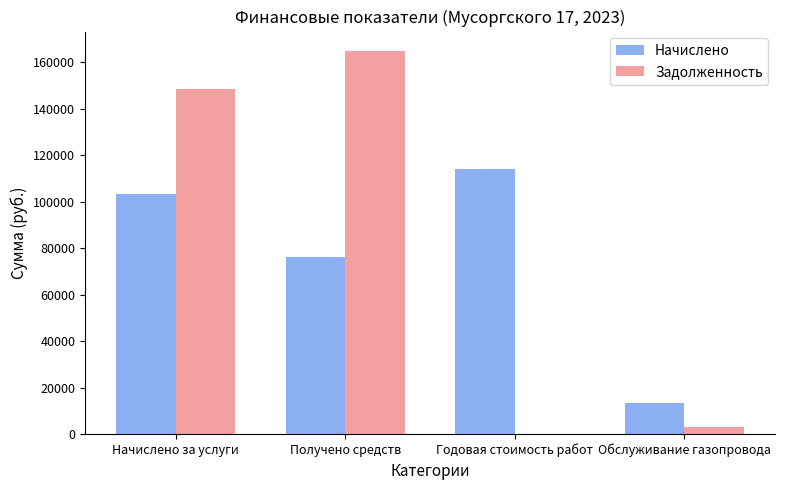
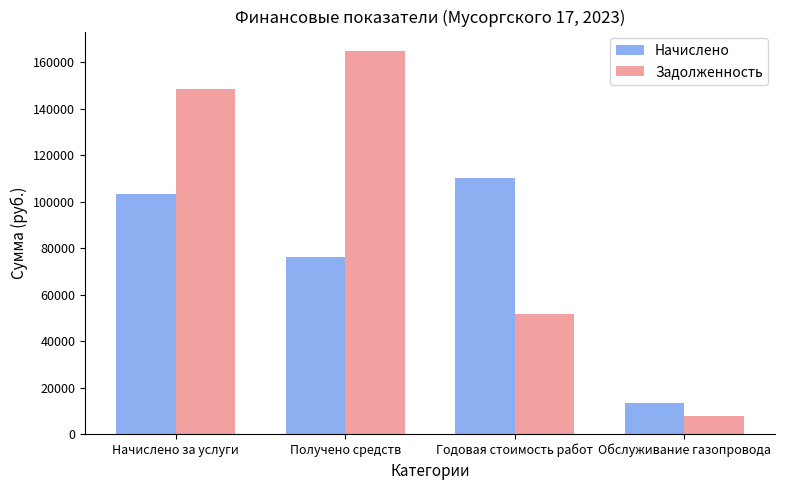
  {
    "Начислено": {
      "Начислено за услуги": 103000,
      "Получено средств": 76000,
-     "Годовая стоимость работ": 114000,
+     "Годовая стоимость работ": 110000,
      "Обслуживание газопровода": 14000
    },
    "Задолженность": {
      "Начислено за услуги": 149000,
      "Получено средств": 165000,
-     "Годовая стоимость работ": 0,
-     "Обслуживание газопровода": 3000
+     "Годовая стоимость работ": 52000,
+     "Обслуживание газопровода": 8000
    }
  }
